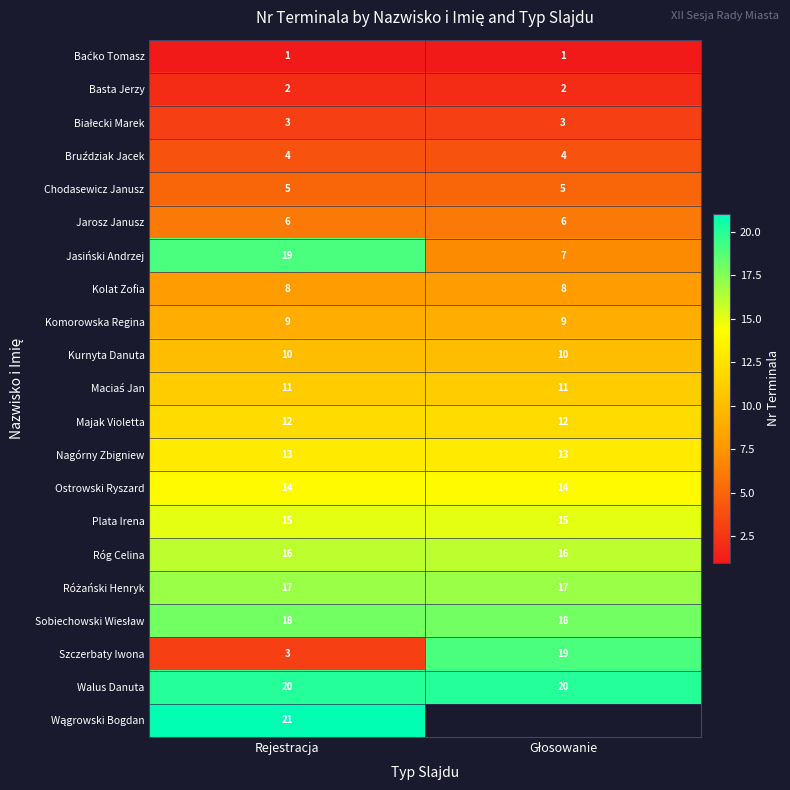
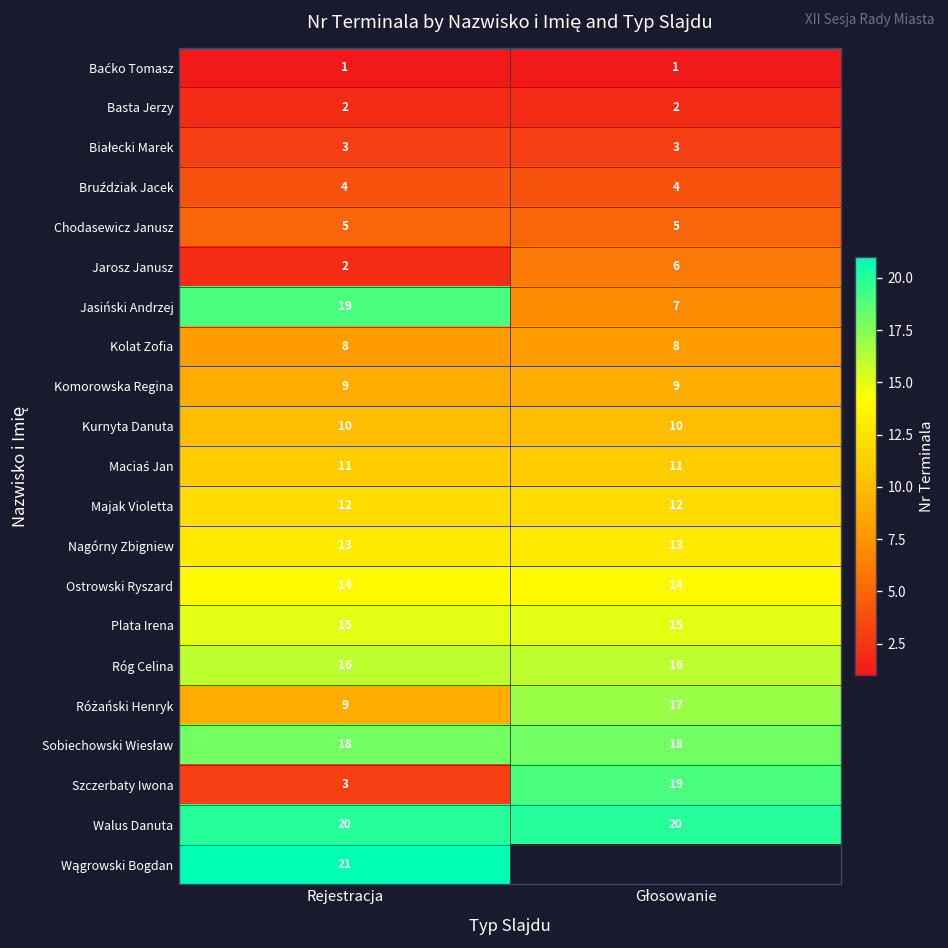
  {
    "Baćko Tomasz": {
      "Rejestracja": 1,
      "Głosowanie": 1
    },
    "Basta Jerzy": {
      "Rejestracja": 2,
      "Głosowanie": 2
    },
    "Białecki Marek": {
      "Rejestracja": 3,
      "Głosowanie": 3
    },
    "Bruździak Jacek": {
      "Rejestracja": 4,
      "Głosowanie": 4
    },
    "Chodasewicz Janusz": {
      "Rejestracja": 5,
      "Głosowanie": 5
    },
    "Jarosz Janusz": {
-     "Rejestracja": 6,
+     "Rejestracja": 2,
      "Głosowanie": 6
    },
    "Jasiński Andrzej": {
      "Rejestracja": 19,
      "Głosowanie": 7
    },
    "Kolat Zofia": {
      "Rejestracja": 8,
      "Głosowanie": 8
    },
    "Komorowska Regina": {
      "Rejestracja": 9,
      "Głosowanie": 9
    },
    "Kurnyta Danuta": {
      "Rejestracja": 10,
      "Głosowanie": 10
    },
    "Maciaś Jan": {
      "Rejestracja": 11,
      "Głosowanie": 11
    },
    "Majak Violetta": {
      "Rejestracja": 12,
      "Głosowanie": 12
    },
    "Nagórny Zbigniew": {
      "Rejestracja": 13,
      "Głosowanie": 13
    },
    "Ostrowski Ryszard": {
      "Rejestracja": 14,
      "Głosowanie": 14
    },
    "Plata Irena": {
      "Rejestracja": 15,
      "Głosowanie": 15
    },
    "Róg Celina": {
      "Rejestracja": 16,
      "Głosowanie": 16
    },
    "Różański Henryk": {
-     "Rejestracja": 17,
+     "Rejestracja": 9,
      "Głosowanie": 17
    },
    "Sobiechowski Wiesław": {
      "Rejestracja": 18,
      "Głosowanie": 18
    },
    "Szczerbaty Iwona": {
      "Rejestracja": 3,
      "Głosowanie": 19
    },
    "Walus Danuta": {
      "Rejestracja": 20,
      "Głosowanie": 20
    },
    "Wągrowski Bogdan": {
      "Rejestracja": 21
    }
  }
